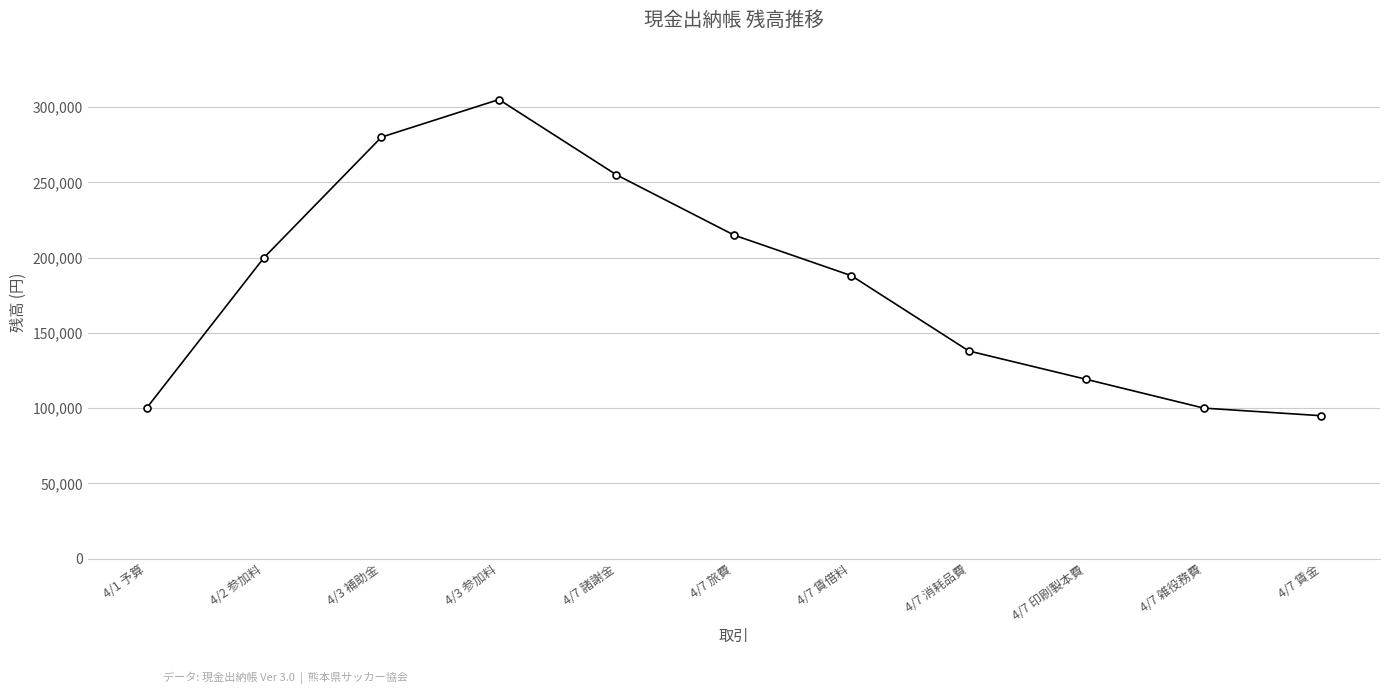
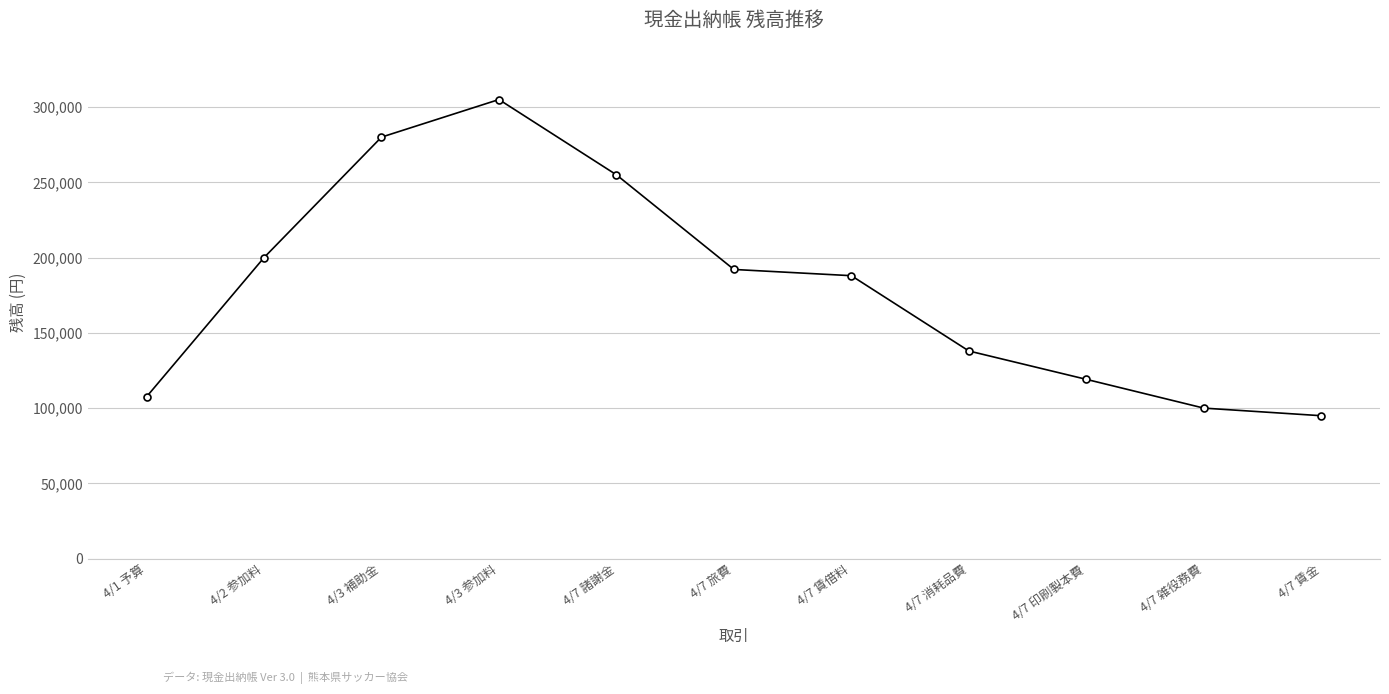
  {
-   "4/1 予算": "100,000",
+   "4/1 予算": "108,000",
    "4/2 参加料": "200,000",
    "4/3 補助金": "280,000",
    "4/3 参加料": "305,000",
    "4/7 諸謝金": "255,000",
-   "4/7 旅費": "215,000",
+   "4/7 旅費": "192,000",
    "4/7 賃借料": "188,000",
    "4/7 消耗品費": "138,000",
    "4/7 印刷製本費": "119,000",
    "4/7 雑役務費": "100,000",
    "4/7 賃金": "95,000"
  }
